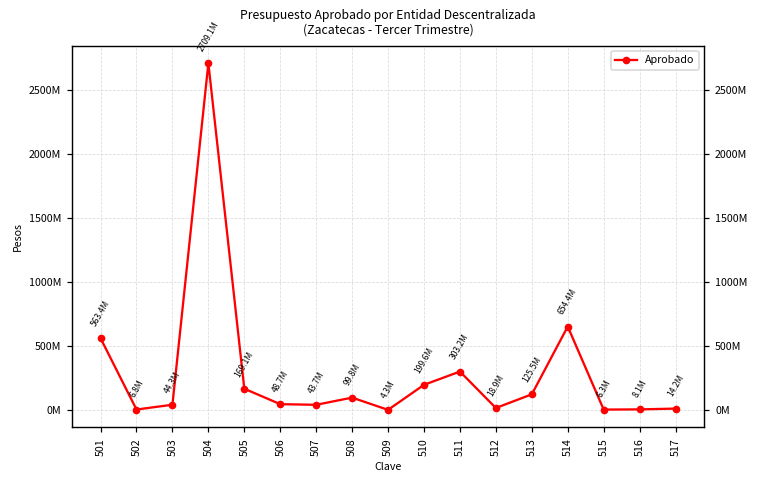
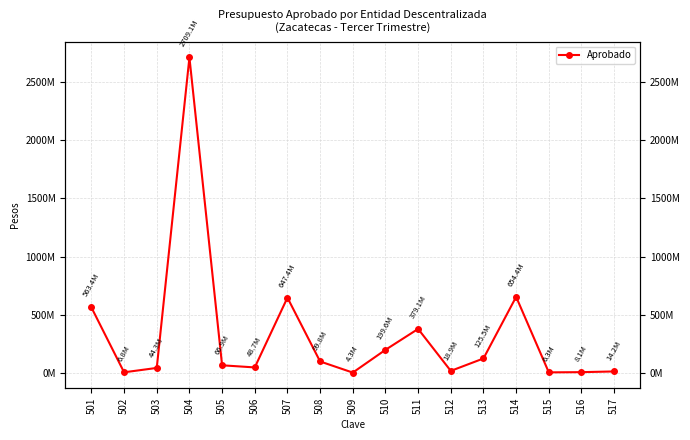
  {
    "501": "563.4M",
    "502": "6.8M",
    "503": "44.3M",
    "504": "2709.1M",
-   "505": "169.1M",
+   "505": "66.9M",
    "506": "48.7M",
-   "507": "43.7M",
+   "507": "647.4M",
    "508": "99.8M",
    "509": "4.3M",
    "510": "199.6M",
-   "511": "303.2M",
+   "511": "379.1M",
    "512": "18.9M",
    "513": "125.5M",
    "514": "654.4M",
    "515": "6.3M",
    "516": "8.1M",
    "517": "14.2M"
  }
